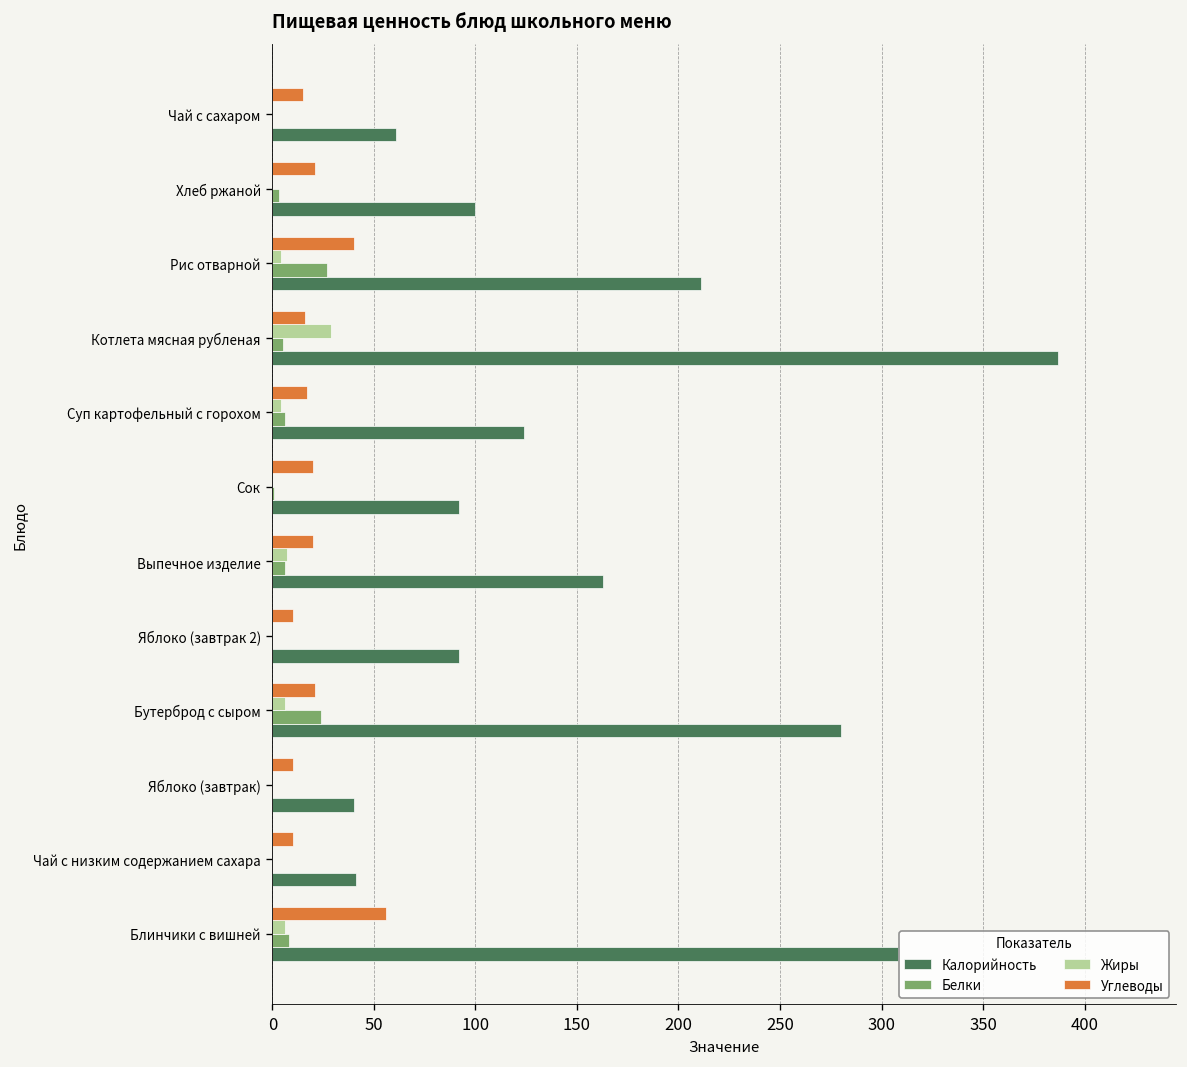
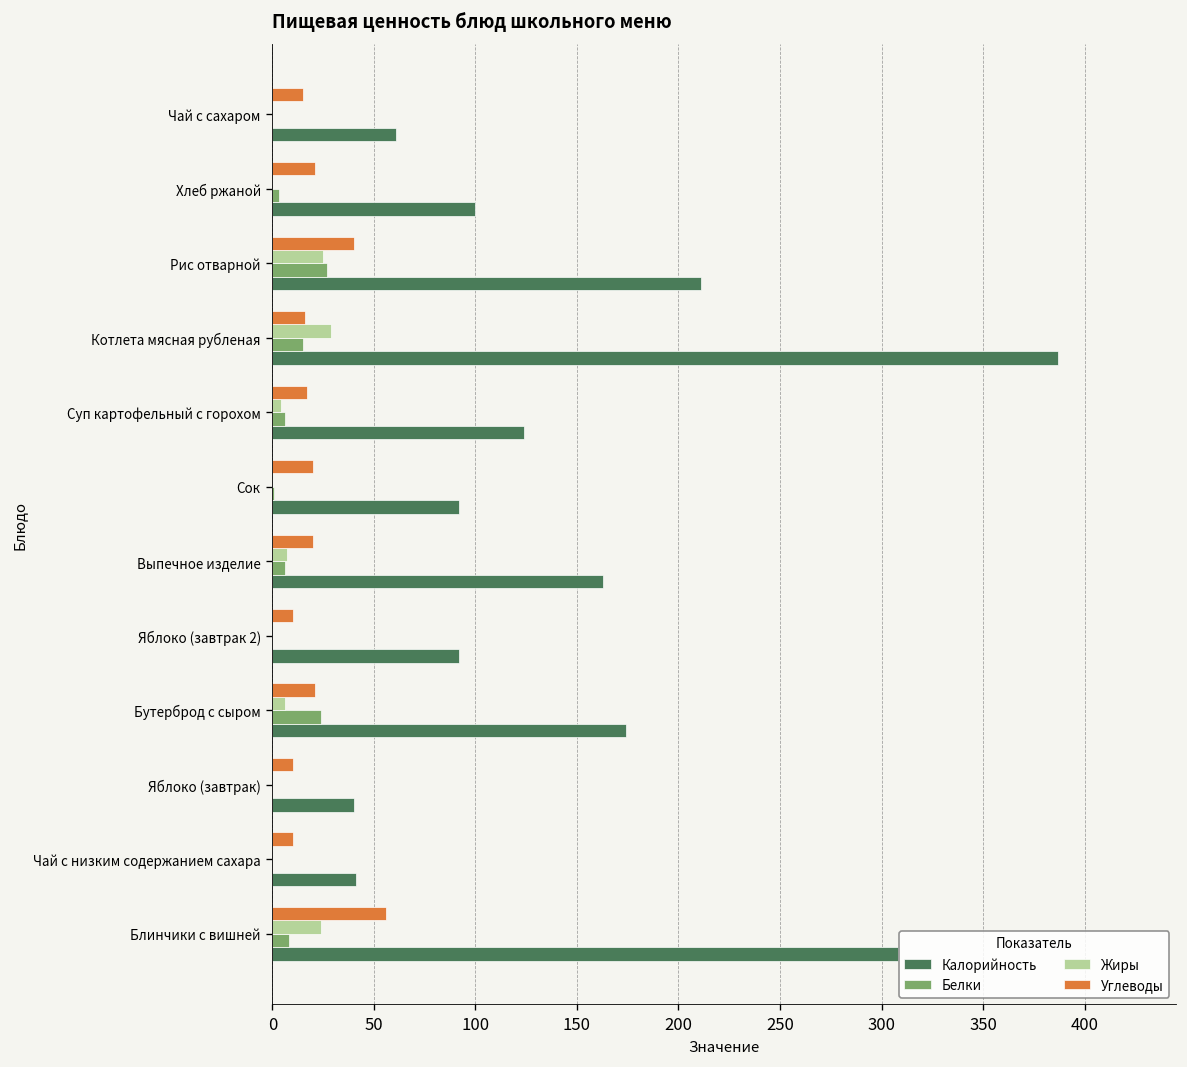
  {
    "Калорийность": {
      "Чай с сахаром": 61,
      "Хлеб ржаной": 100,
      "Рис отварной": 211,
      "Котлета мясная рубленая": 387,
      "Суп картофельный с горохом": 124,
      "Сок": 92,
      "Выпечное изделие": 163,
      "Яблоко (завтрак 2)": 92,
-     "Бутерброд с сыром": 280,
+     "Бутерброд с сыром": 174,
      "Яблоко (завтрак)": 40,
      "Чай с низким содержанием сахара": 41,
      "Блинчики с вишней": 308
    },
    "Белки": {
      "Чай с сахаром": 0,
      "Хлеб ржаной": 3,
      "Рис отварной": 27,
-     "Котлета мясная рубленая": 5,
+     "Котлета мясная рубленая": 15,
      "Суп картофельный с горохом": 6,
      "Выпечное изделие": 6,
      "Яблоко (завтрак 2)": 0,
      "Бутерброд с сыром": 24,
      "Яблоко (завтрак)": 0,
      "Чай с низким содержанием сахара": 0,
      "Блинчики с вишней": 8
    },
    "Жиры": {
      "Чай с сахаром": 0,
      "Хлеб ржаной": 0,
-     "Рис отварной": 4,
+     "Рис отварной": 25,
      "Котлета мясная рубленая": 29,
      "Суп картофельный с горохом": 4,
      "Сок": 0,
      "Выпечное изделие": 7,
      "Яблоко (завтрак 2)": 0,
      "Бутерброд с сыром": 6,
      "Яблоко (завтрак)": 0,
      "Чай с низким содержанием сахара": 0,
-     "Блинчики с вишней": 6
+     "Блинчики с вишней": 24
    },
    "Углеводы": {
      "Чай с сахаром": 15,
      "Хлеб ржаной": 21,
      "Рис отварной": 40,
      "Котлета мясная рубленая": 16,
      "Суп картофельный с горохом": 17,
      "Сок": 20,
      "Выпечное изделие": 20,
      "Яблоко (завтрак 2)": 10,
      "Бутерброд с сыром": 21,
      "Яблоко (завтрак)": 10,
      "Чай с низким содержанием сахара": 10,
      "Блинчики с вишней": 56
    }
  }
